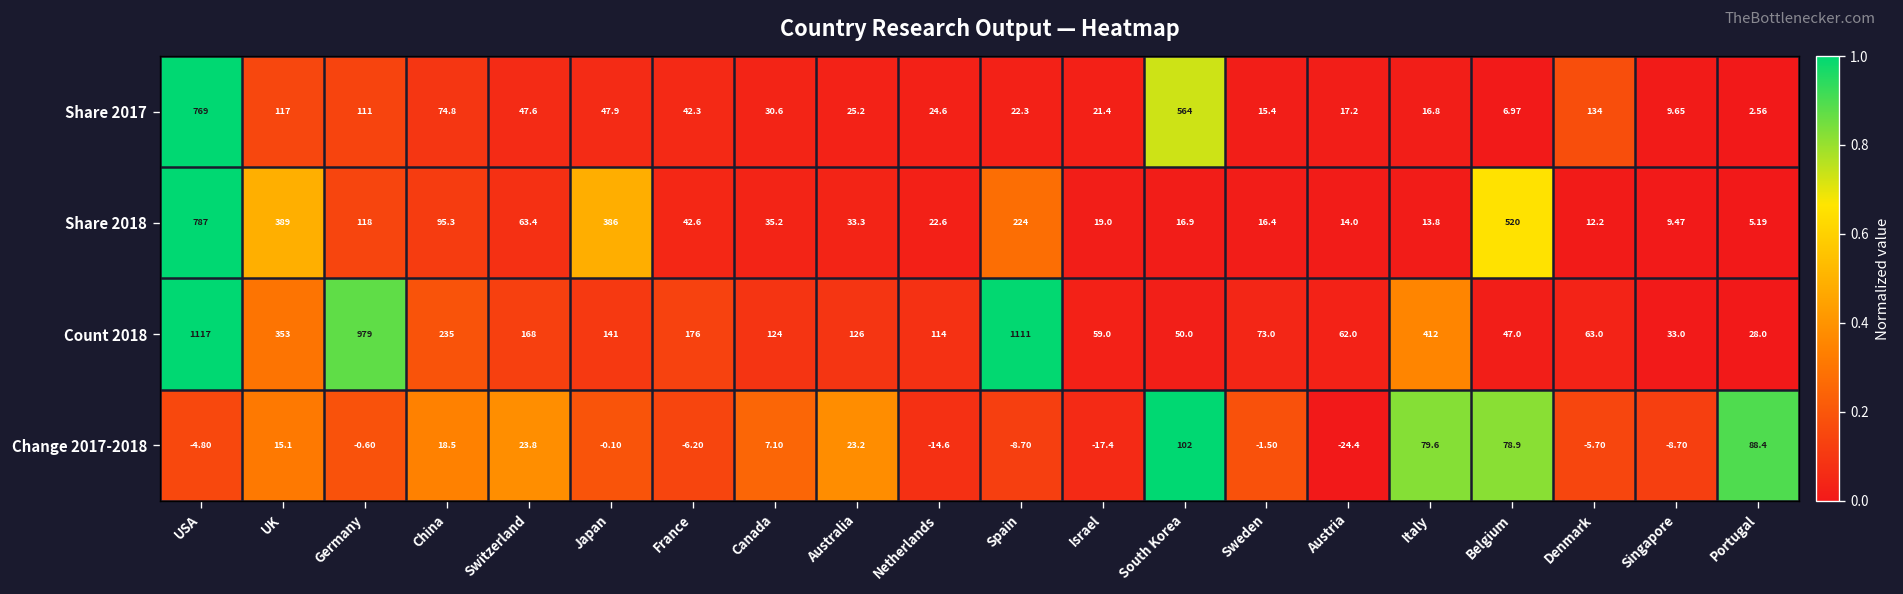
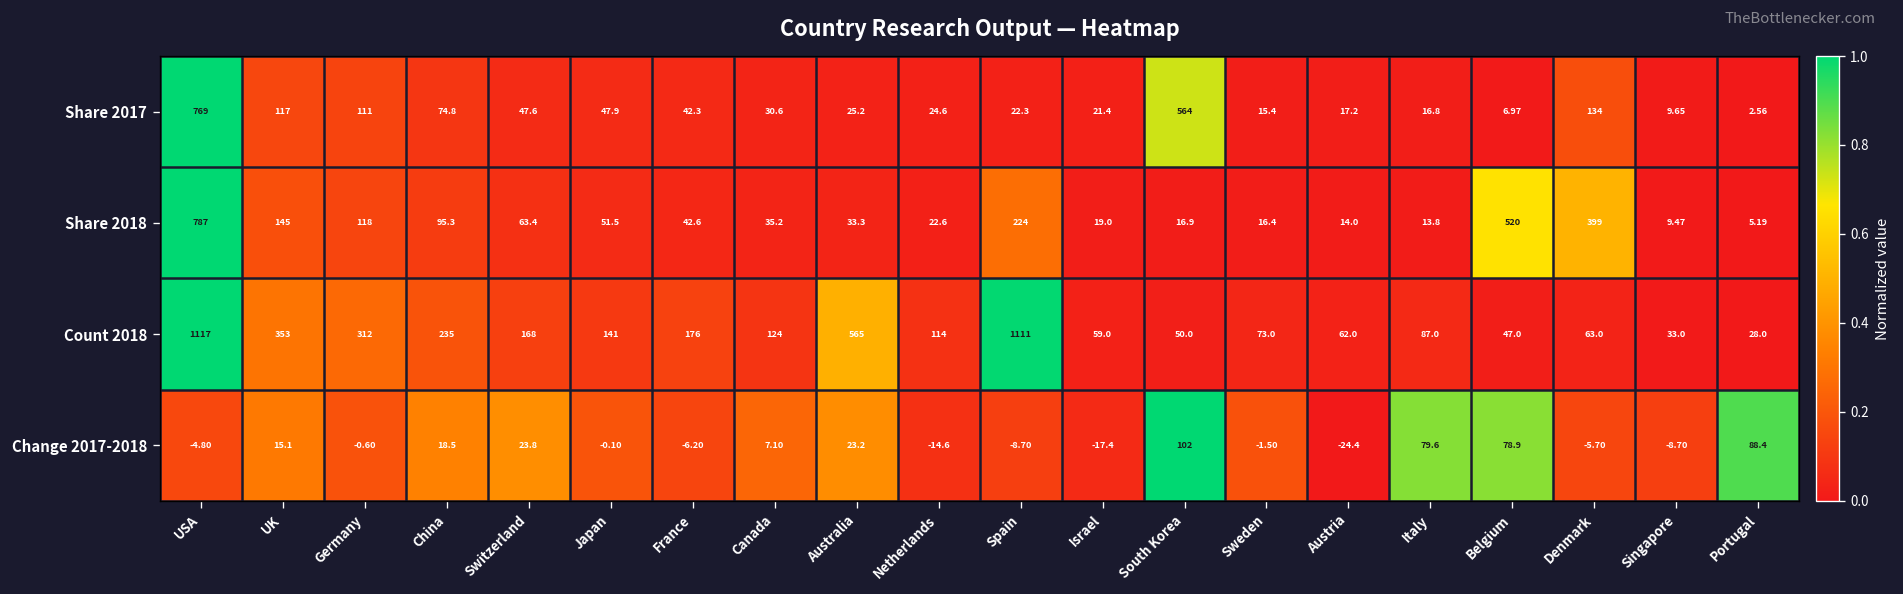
  {
    "Share 2017": {
      "USA": 769,
      "UK": 117,
      "Germany": 111,
      "China": 74.8,
      "Switzerland": 47.6,
      "Japan": 47.9,
      "France": 42.3,
      "Canada": 30.6,
      "Australia": 25.2,
      "Netherlands": 24.6,
      "Spain": 22.3,
      "Israel": 21.4,
      "South Korea": 564,
      "Sweden": 15.4,
      "Austria": 17.2,
      "Italy": 16.8,
      "Belgium": 6.97,
      "Denmark": 134,
      "Singapore": 9.65,
      "Portugal": 2.56
    },
    "Share 2018": {
      "USA": 787,
-     "UK": 389,
+     "UK": 145,
      "Germany": 118,
      "China": 95.3,
      "Switzerland": 63.4,
-     "Japan": 386,
+     "Japan": 51.5,
      "France": 42.6,
      "Canada": 35.2,
      "Australia": 33.3,
      "Netherlands": 22.6,
      "Spain": 224,
      "Israel": 19.0,
      "South Korea": 16.9,
      "Sweden": 16.4,
      "Austria": 14.0,
      "Italy": 13.8,
      "Belgium": 520,
-     "Denmark": 12.2,
+     "Denmark": 399,
      "Singapore": 9.47,
      "Portugal": 5.19
    },
    "Count 2018": {
      "USA": 1117,
      "UK": 353,
-     "Germany": 979,
+     "Germany": 312,
      "China": 235,
      "Switzerland": 168,
      "Japan": 141,
      "France": 176,
      "Canada": 124,
-     "Australia": 126,
+     "Australia": 565,
      "Netherlands": 114,
      "Spain": 1111,
      "Israel": 59.0,
      "South Korea": 50.0,
      "Sweden": 73.0,
      "Austria": 62.0,
-     "Italy": 412,
+     "Italy": 87.0,
      "Belgium": 47.0,
      "Denmark": 63.0,
      "Singapore": 33.0,
      "Portugal": 28.0
    },
    "Change 2017-2018": {
      "USA": -4.80,
      "UK": 15.1,
      "Germany": -0.60,
      "China": 18.5,
      "Switzerland": 23.8,
      "Japan": -0.10,
      "France": -6.20,
      "Canada": 7.10,
      "Australia": 23.2,
      "Netherlands": -14.6,
      "Spain": -8.70,
      "Israel": -17.4,
      "South Korea": 102,
      "Sweden": -1.50,
      "Austria": -24.4,
      "Italy": 79.6,
      "Belgium": 78.9,
      "Denmark": -5.70,
      "Singapore": -8.70,
      "Portugal": 88.4
    }
  }
